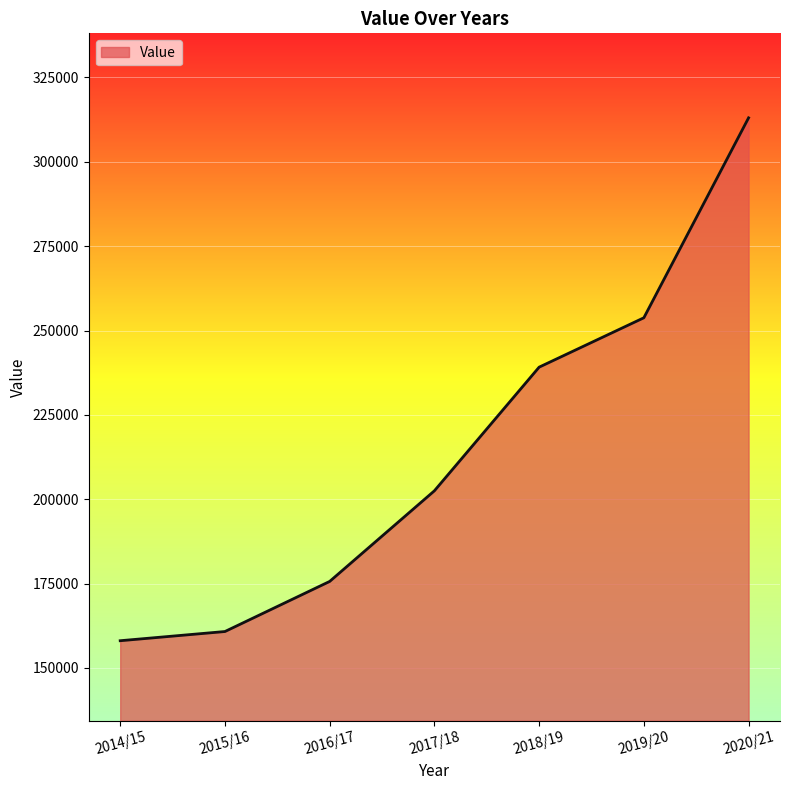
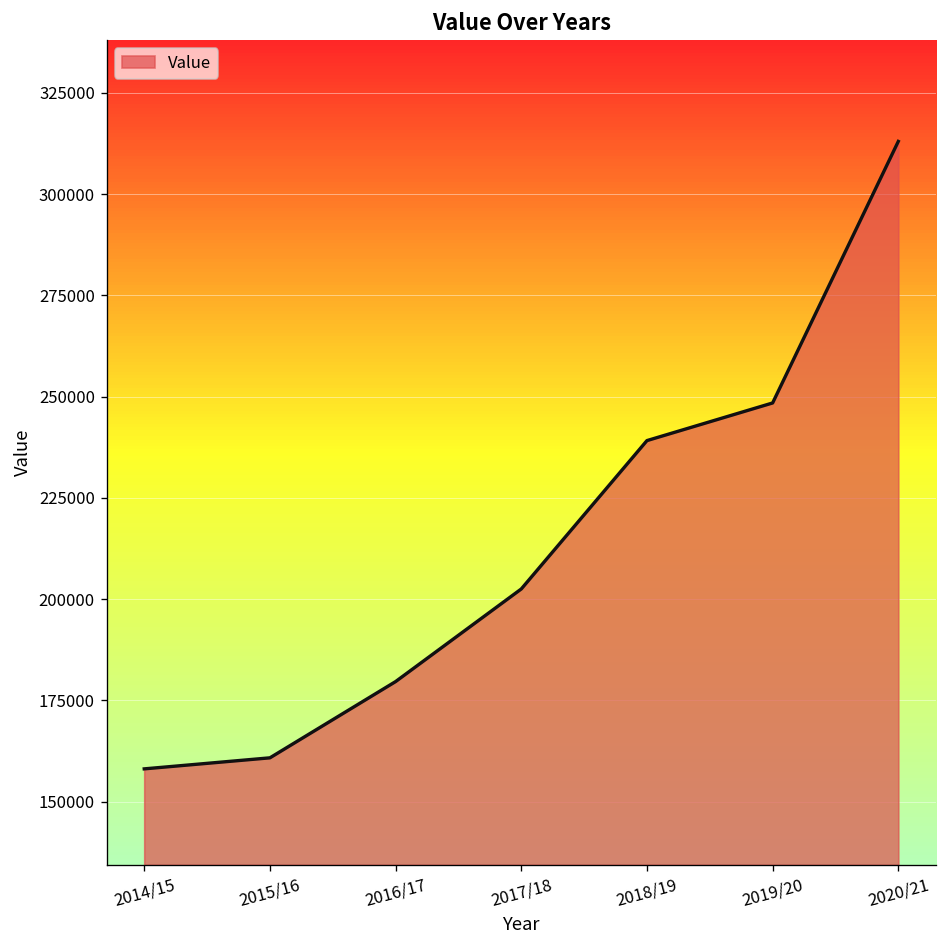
  {
    "2014/15": 158000,
    "2015/16": 161000,
-   "2016/17": 176000,
+   "2016/17": 180000,
    "2017/18": 202000,
    "2018/19": 239000,
-   "2019/20": 254000,
+   "2019/20": 248000,
    "2020/21": 313000
  }
